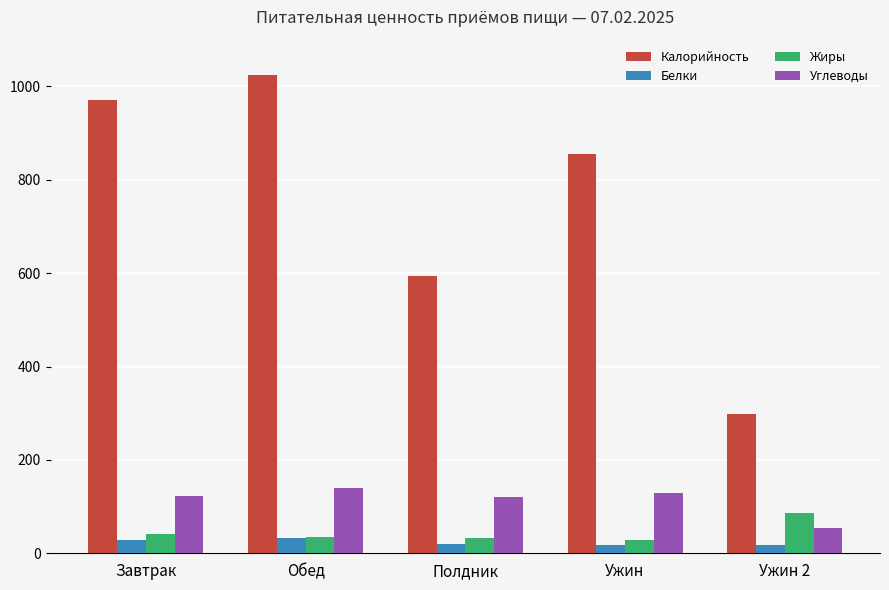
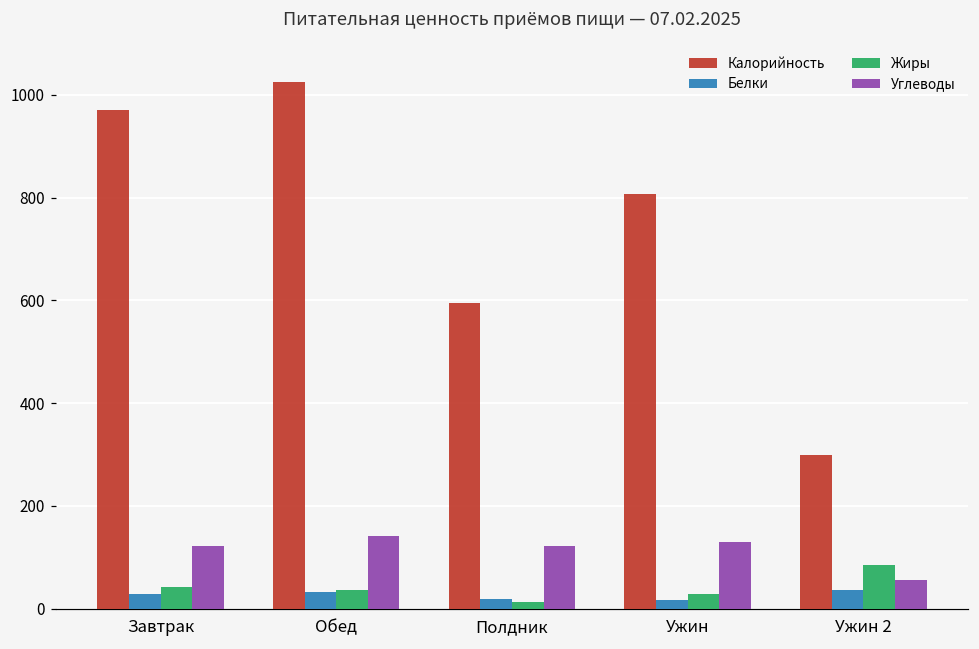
  {
    "Калорийность": {
      "Завтрак": 970,
      "Обед": 1030,
      "Полдник": 590,
-     "Ужин": 850,
+     "Ужин": 810,
      "Ужин 2": 300
    },
    "Белки": {
      "Завтрак": 30,
      "Обед": 30,
      "Полдник": 20,
      "Ужин": 20,
-     "Ужин 2": 20
+     "Ужин 2": 40
    },
    "Жиры": {
      "Завтрак": 40,
      "Обед": 40,
-     "Полдник": 30,
+     "Полдник": 10,
      "Ужин": 30,
      "Ужин 2": 90
    },
    "Углеводы": {
      "Завтрак": 120,
      "Обед": 140,
      "Полдник": 120,
      "Ужин": 130,
      "Ужин 2": 60
    }
  }
